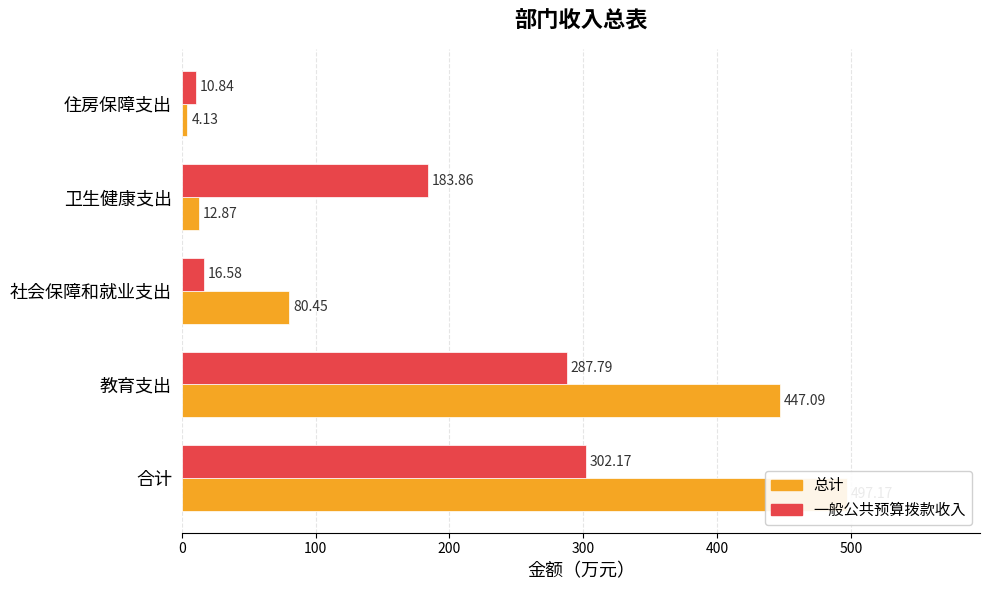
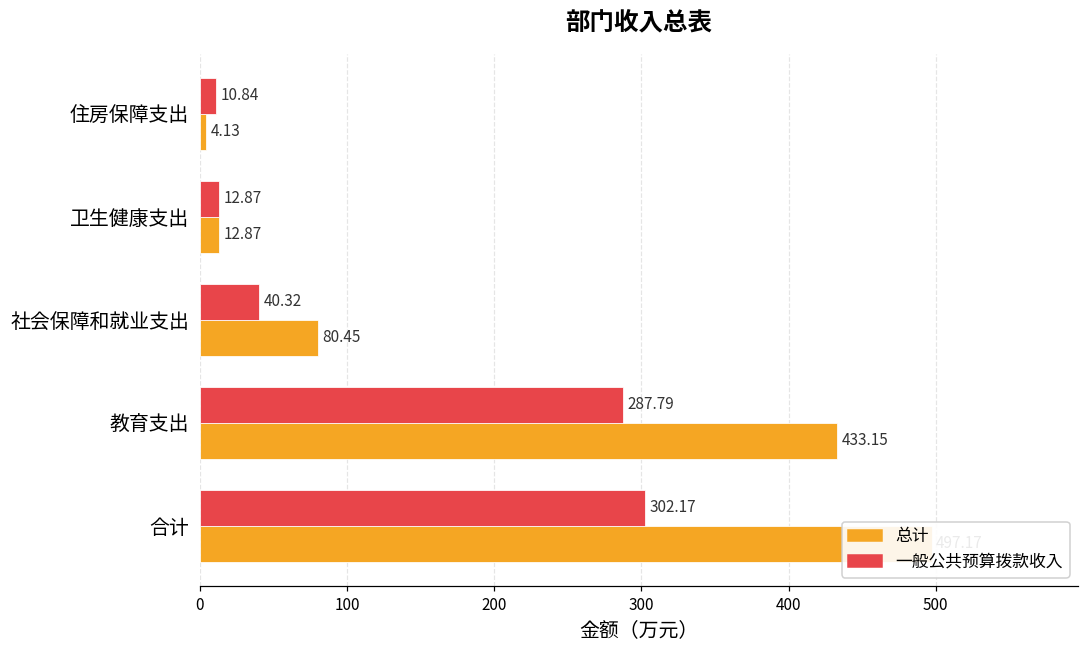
  {
    "总计": {
      "住房保障支出": 4.13,
      "卫生健康支出": 12.87,
      "社会保障和就业支出": 80.45,
-     "教育支出": 447.09
+     "教育支出": 433.15
    },
    "一般公共预算拨款收入": {
      "住房保障支出": 10.84,
-     "卫生健康支出": 183.86,
-     "社会保障和就业支出": 16.58,
+     "卫生健康支出": 12.87,
+     "社会保障和就业支出": 40.32,
      "教育支出": 287.79,
      "合计": 302.17
    }
  }
